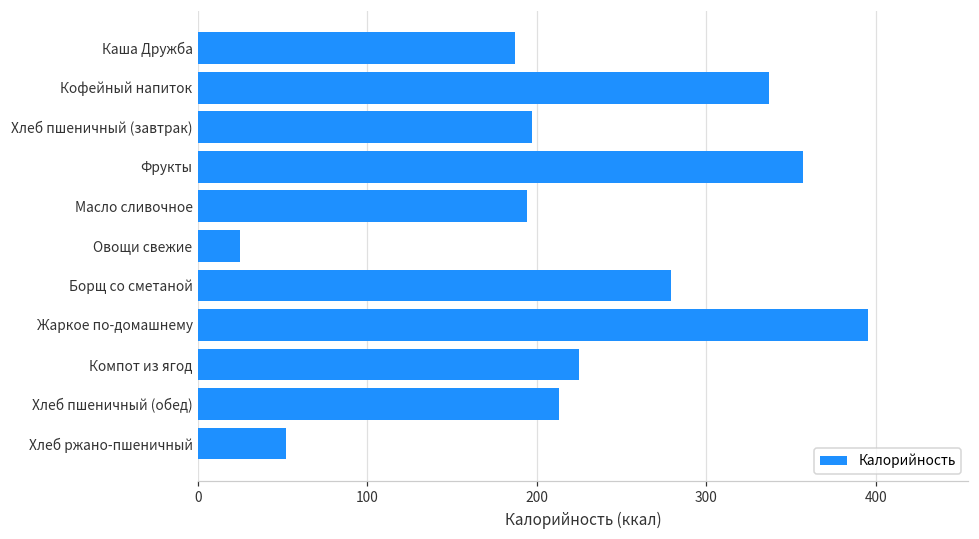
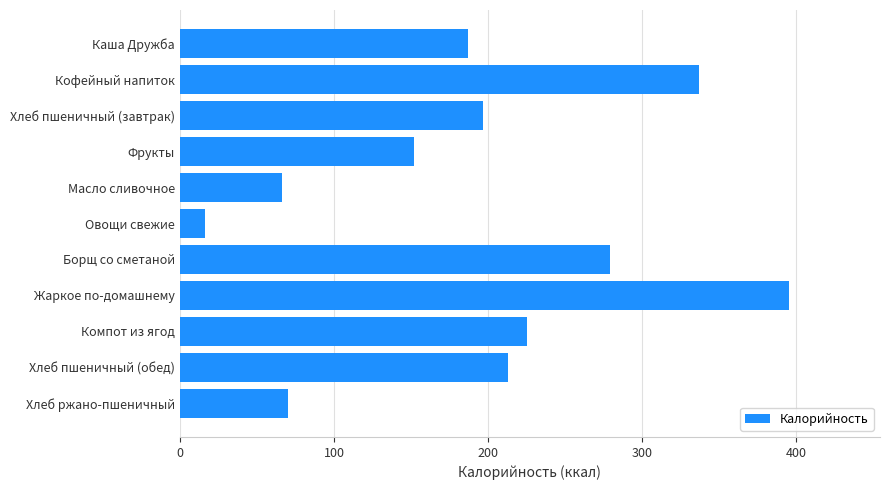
  {
    "Каша Дружба": 187,
    "Кофейный напиток": 337,
    "Хлеб пшеничный (завтрак)": 197,
-   "Фрукты": 357,
-   "Масло сливочное": 194,
-   "Овощи свежие": 25,
+   "Фрукты": 152,
+   "Масло сливочное": 66,
+   "Овощи свежие": 16,
    "Борщ со сметаной": 279,
    "Жаркое по-домашнему": 395,
    "Компот из ягод": 225,
    "Хлеб пшеничный (обед)": 213,
-   "Хлеб ржано-пшеничный": 52
+   "Хлеб ржано-пшеничный": 70
  }
